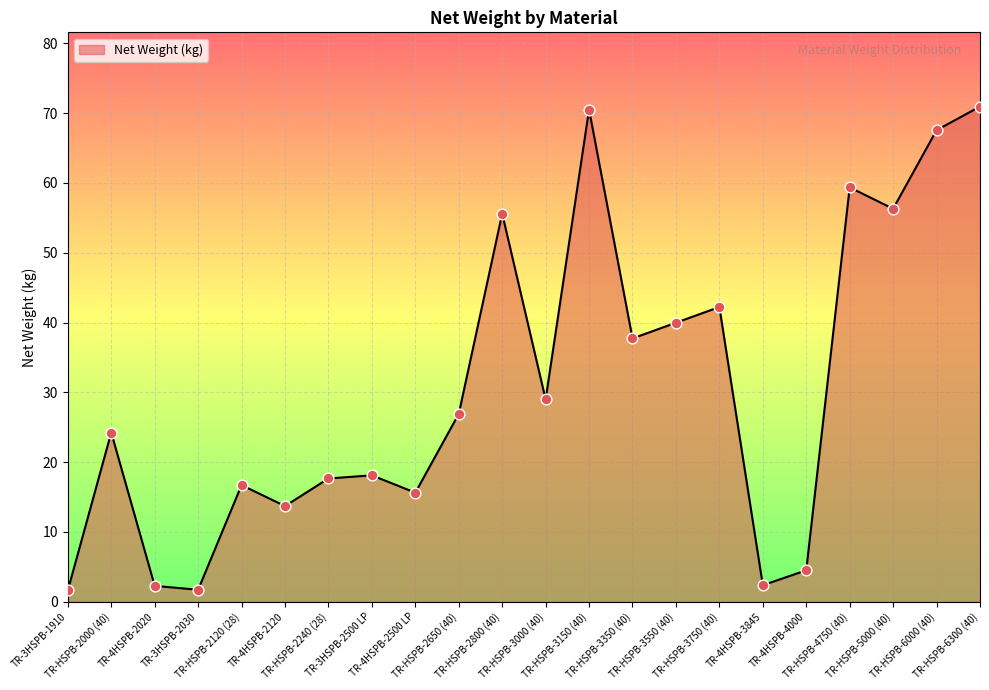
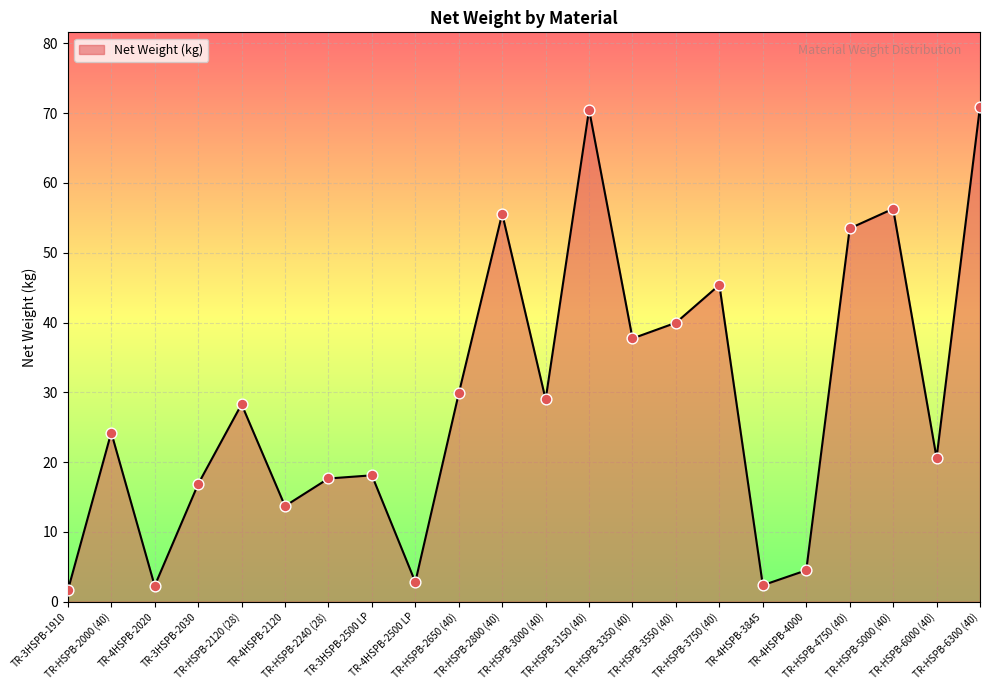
  {
    "TR-3HSPB-1910": 2,
    "TR-HSPB-2000 (40)": 24,
    "TR-4HSPB-2020": 2,
-   "TR-3HSPB-2030": 2,
-   "TR-HSPB-2120 (28)": 17,
+   "TR-3HSPB-2030": 17,
+   "TR-HSPB-2120 (28)": 28,
    "TR-4HSPB-2120": 14,
    "TR-HSPB-2240 (28)": 18,
    "TR-3HSPB-2500 LP": 18,
-   "TR-4HSPB-2500 LP": 16,
-   "TR-HSPB-2650 (40)": 27,
+   "TR-4HSPB-2500 LP": 3,
+   "TR-HSPB-2650 (40)": 30,
    "TR-HSPB-2800 (40)": 56,
    "TR-HSPB-3000 (40)": 29,
    "TR-HSPB-3150 (40)": 71,
    "TR-HSPB-3350 (40)": 38,
    "TR-HSPB-3550 (40)": 40,
-   "TR-HSPB-3750 (40)": 42,
+   "TR-HSPB-3750 (40)": 45,
    "TR-4HSPB-3845": 2,
    "TR-4HSPB-4000": 5,
-   "TR-HSPB-4750 (40)": 59,
+   "TR-HSPB-4750 (40)": 53,
    "TR-HSPB-5000 (40)": 56,
-   "TR-HSPB-6000 (40)": 68,
+   "TR-HSPB-6000 (40)": 21,
    "TR-HSPB-6300 (40)": 71
  }
